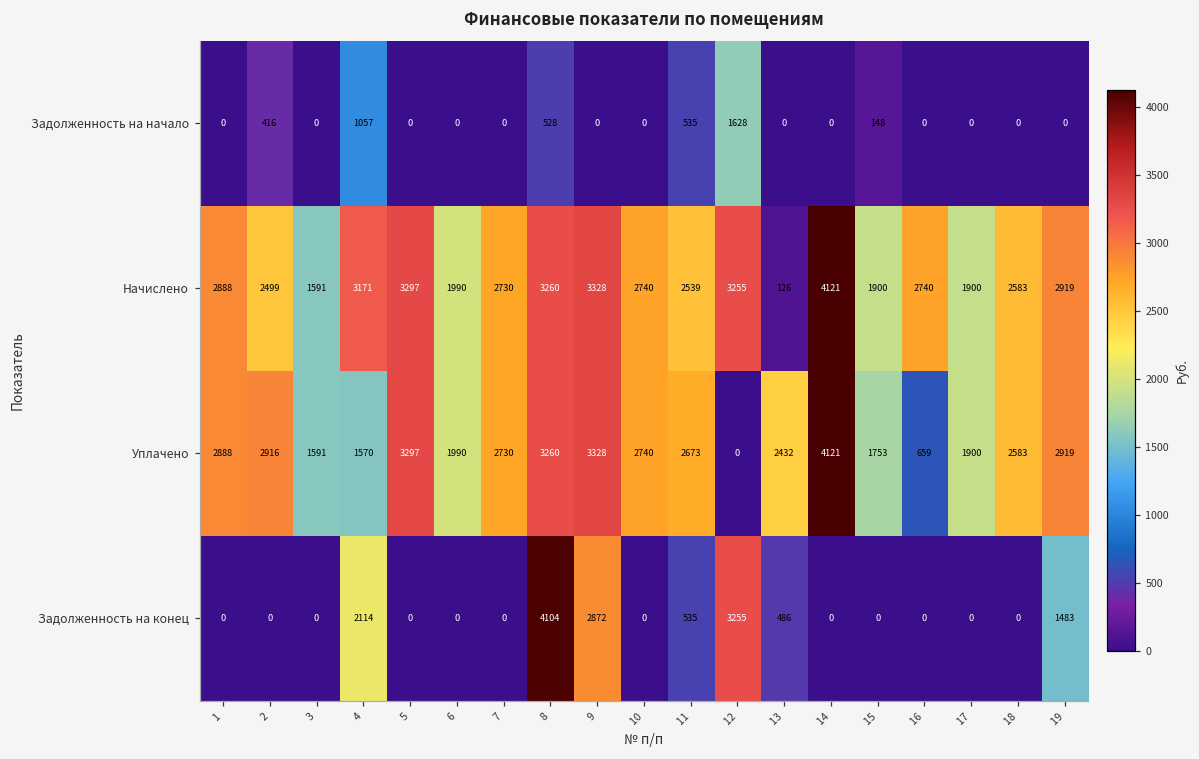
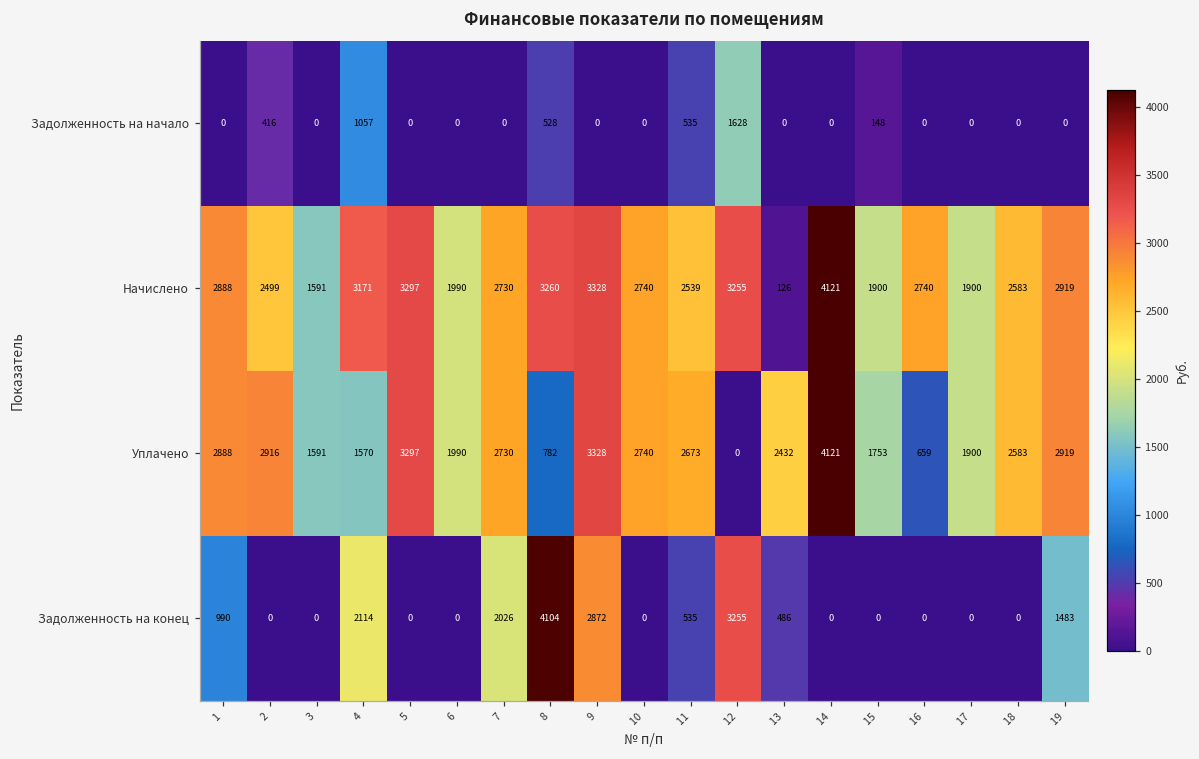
  {
    "Задолженность на начало": {
      "1": 0,
      "2": 416,
      "3": 0,
      "4": 1057,
      "5": 0,
      "6": 0,
      "7": 0,
      "8": 528,
      "9": 0,
      "10": 0,
      "11": 535,
      "12": 1628,
      "13": 0,
      "14": 0,
      "15": 148,
      "16": 0,
      "17": 0,
      "18": 0,
      "19": 0
    },
    "Начислено": {
      "1": 2888,
      "2": 2499,
      "3": 1591,
      "4": 3171,
      "5": 3297,
      "6": 1990,
      "7": 2730,
      "8": 3260,
      "9": 3328,
      "10": 2740,
      "11": 2539,
      "12": 3255,
      "13": 126,
      "14": 4121,
      "15": 1900,
      "16": 2740,
      "17": 1900,
      "18": 2583,
      "19": 2919
    },
    "Уплачено": {
      "1": 2888,
      "2": 2916,
      "3": 1591,
      "4": 1570,
      "5": 3297,
      "6": 1990,
      "7": 2730,
-     "8": 3260,
+     "8": 782,
      "9": 3328,
      "10": 2740,
      "11": 2673,
      "12": 0,
      "13": 2432,
      "14": 4121,
      "15": 1753,
      "16": 659,
      "17": 1900,
      "18": 2583,
      "19": 2919
    },
    "Задолженность на конец": {
-     "1": 0,
+     "1": 990,
      "2": 0,
      "3": 0,
      "4": 2114,
      "5": 0,
      "6": 0,
-     "7": 0,
+     "7": 2026,
      "8": 4104,
      "9": 2872,
      "10": 0,
      "11": 535,
      "12": 3255,
      "13": 486,
      "14": 0,
      "15": 0,
      "16": 0,
      "17": 0,
      "18": 0,
      "19": 1483
    }
  }
